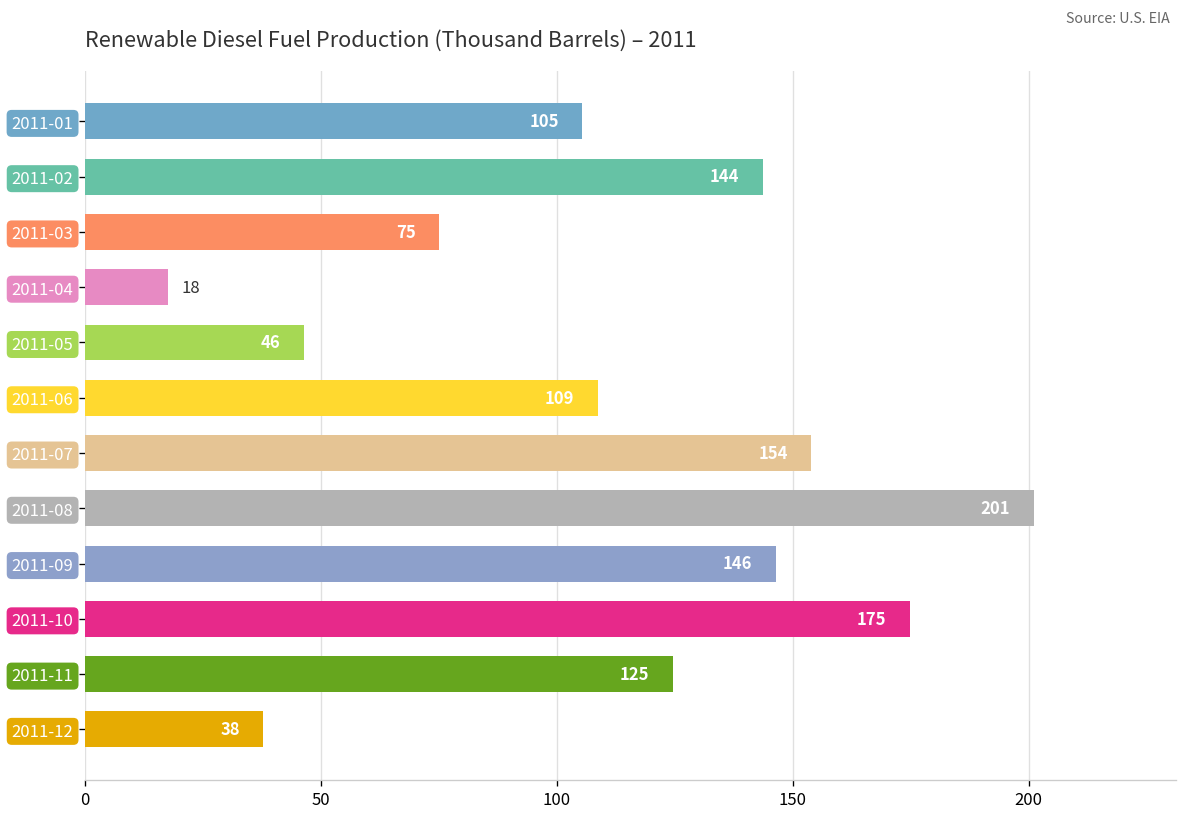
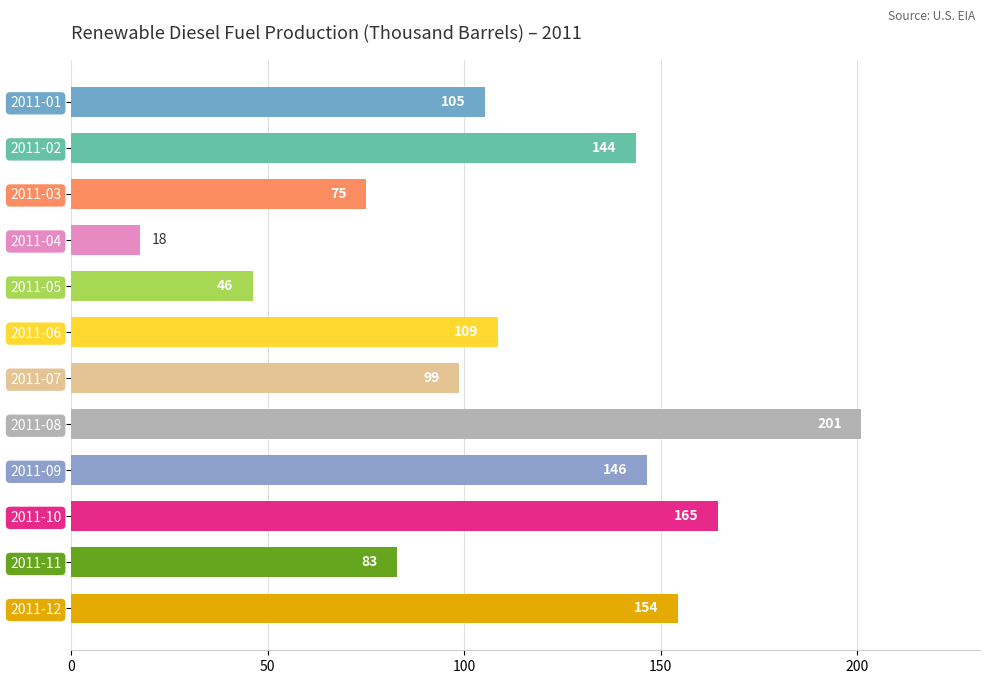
  {
    "2011-01": 105,
    "2011-02": 144,
    "2011-03": 75,
    "2011-04": 18,
    "2011-05": 46,
    "2011-06": 109,
-   "2011-07": 154,
+   "2011-07": 99,
    "2011-08": 201,
    "2011-09": 146,
-   "2011-10": 175,
-   "2011-11": 125,
-   "2011-12": 38
+   "2011-10": 165,
+   "2011-11": 83,
+   "2011-12": 154
  }
